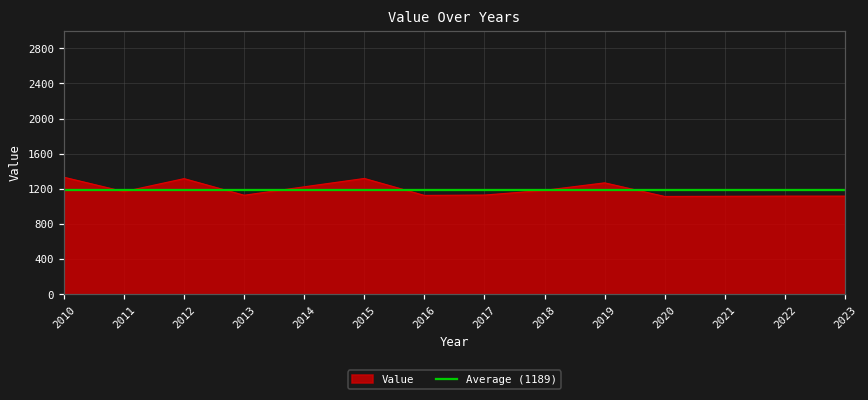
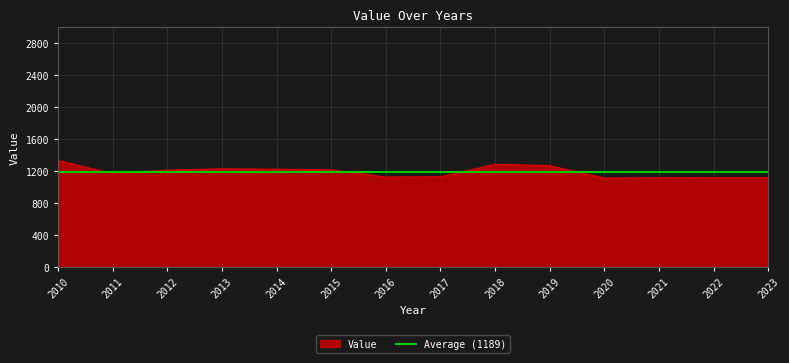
  {
    "2010": 1300,
    "2011": 1200,
-   "2012": 1300,
-   "2013": 1100,
+   "2012": 1200,
+   "2013": 1200,
    "2014": 1200,
-   "2015": 1300,
+   "2015": 1200,
    "2016": 1100,
    "2017": 1100,
-   "2018": 1200,
+   "2018": 1300,
    "2019": 1300,
    "2020": 1100,
    "2021": 1100,
    "2022": 1100,
    "2023": 1100
  }
